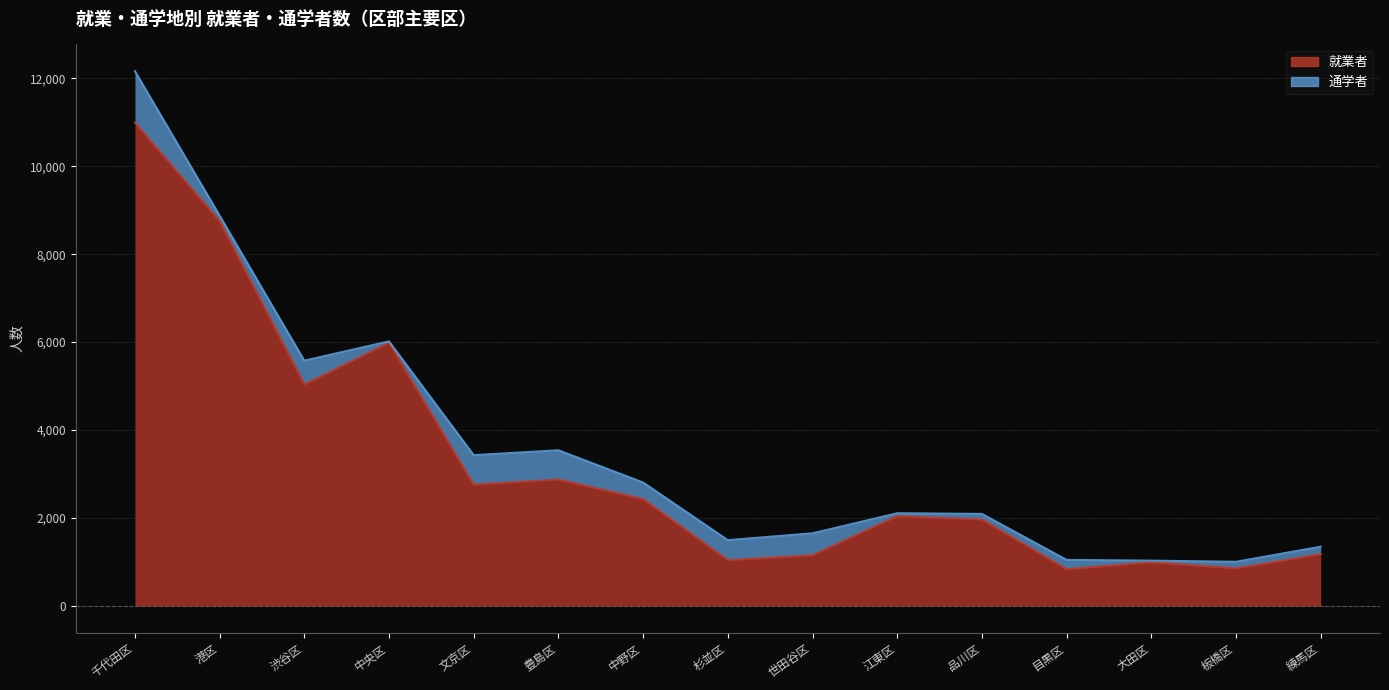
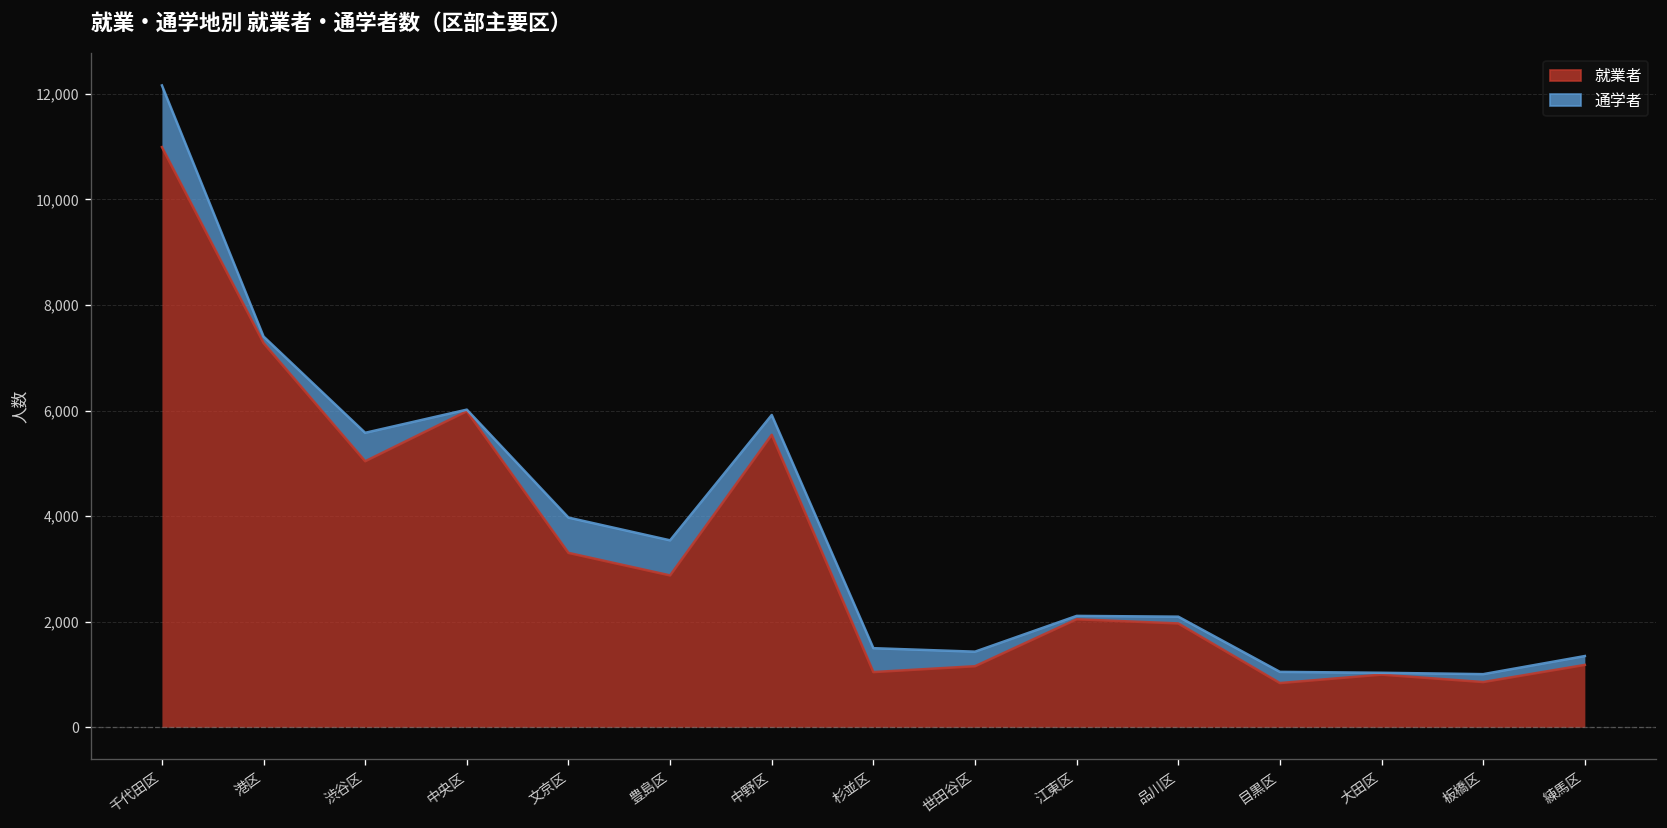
  {
    "就業者": {
      "千代田区": "11,000",
-     "港区": "8,800",
+     "港区": "7,300",
      "渋谷区": "5,000",
-     "文京区": "2,800",
+     "文京区": "3,300",
      "豊島区": "2,900",
-     "中野区": "2,400",
+     "中野区": "5,500",
      "杉並区": "1,000",
      "世田谷区": "1,200",
      "江東区": "2,000",
      "品川区": "2,000",
      "目黒区": "800",
      "板橋区": "900",
      "練馬区": "1,200"
    },
    "通学者": {
      "千代田区": "1,200",
      "港区": "100",
      "渋谷区": "500",
      "文京区": "700",
      "豊島区": "700",
      "中野区": "400",
      "杉並区": "500",
-     "世田谷区": "500",
+     "世田谷区": "300",
      "江東区": "100",
      "品川区": "100",
      "目黒区": "200",
      "板橋区": "200",
      "練馬区": "200"
    }
  }
